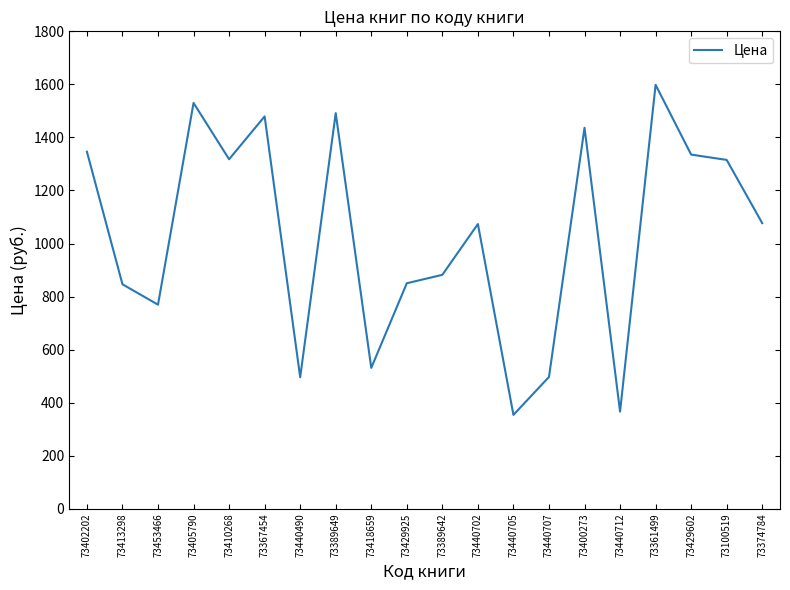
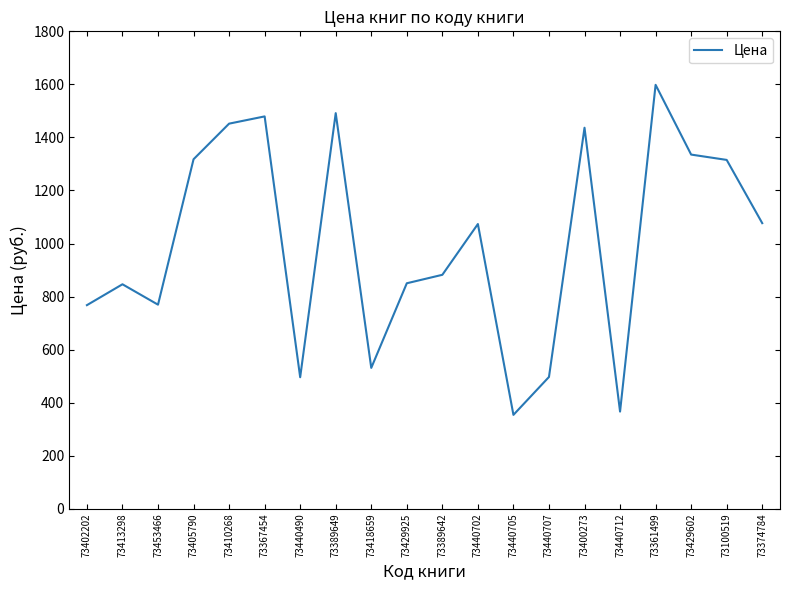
  {
-   "73402202": 1350,
+   "73402202": 770,
    "73413298": 850,
    "73453466": 770,
-   "73405790": 1530,
-   "73410268": 1320,
+   "73405790": 1320,
+   "73410268": 1450,
    "73367454": 1480,
    "73440490": 500,
    "73389649": 1490,
    "73418659": 530,
    "73429925": 850,
    "73389642": 880,
    "73440702": 1070,
    "73440705": 350,
    "73440707": 500,
    "73400273": 1440,
    "73440712": 370,
    "73361499": 1600,
    "73429602": 1340,
    "73100519": 1320,
    "73374784": 1080
  }
